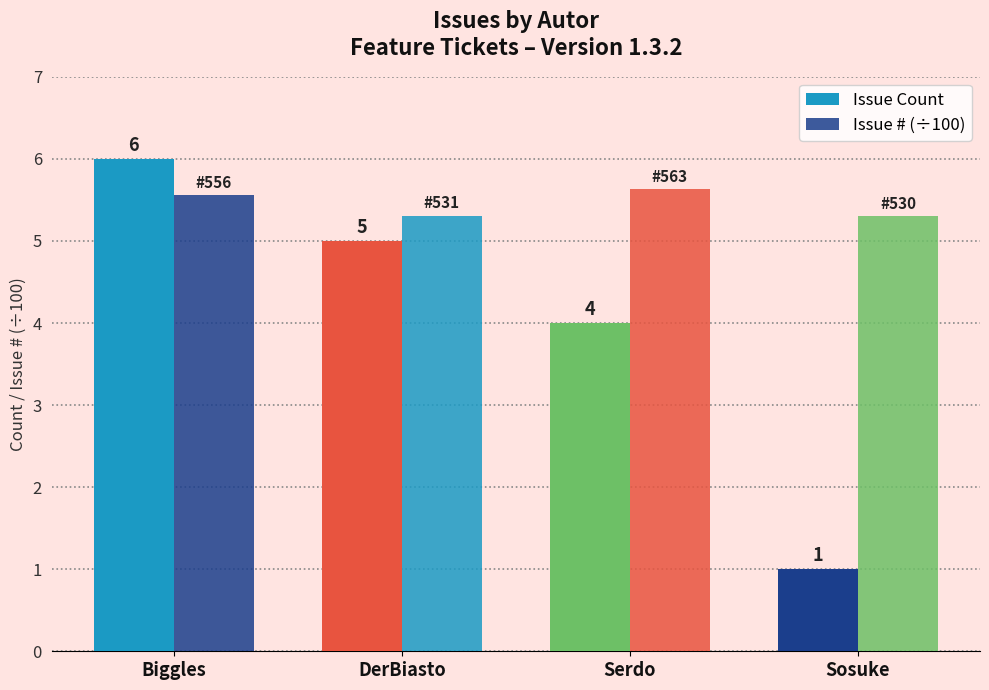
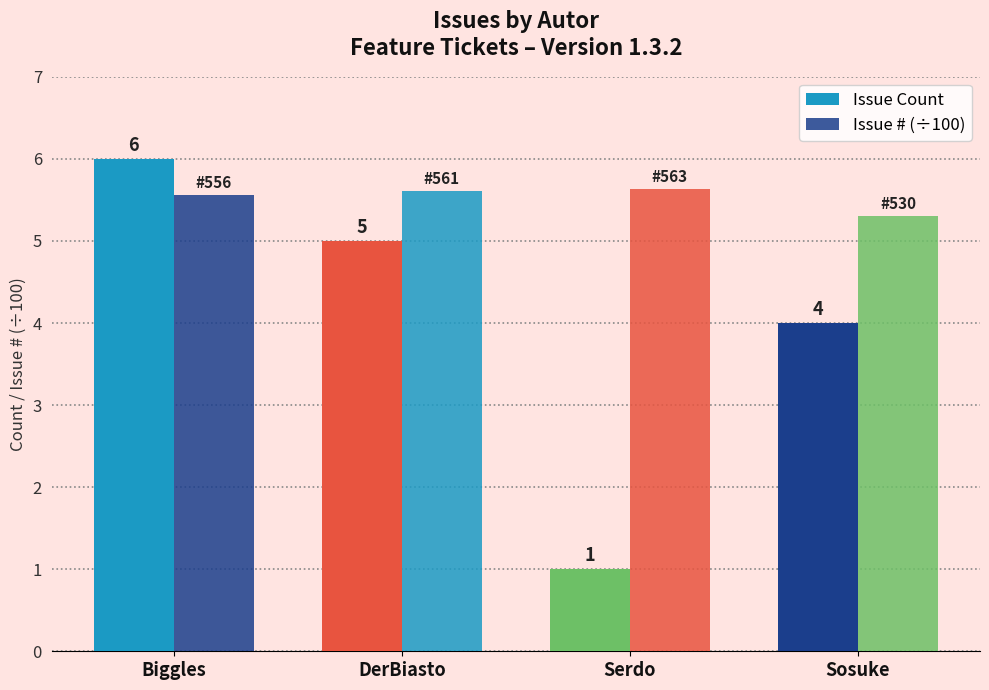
  {
    "Issue Count": {
      "Biggles": 6,
      "DerBiasto": 5,
-     "Serdo": 4,
-     "Sosuke": 1
+     "Serdo": 1,
+     "Sosuke": 4
    },
    "Issue # (÷100)": {
-     "DerBiasto": 531
+     "DerBiasto": 561
    }
  }
